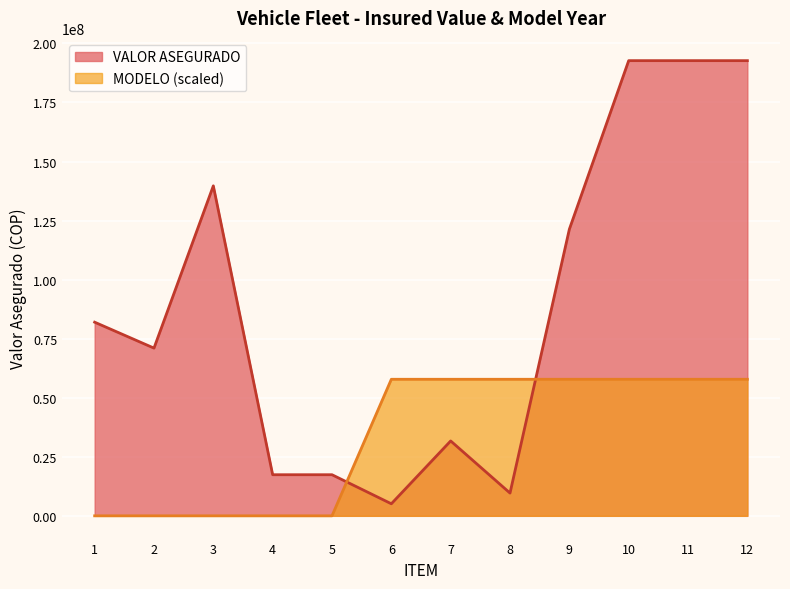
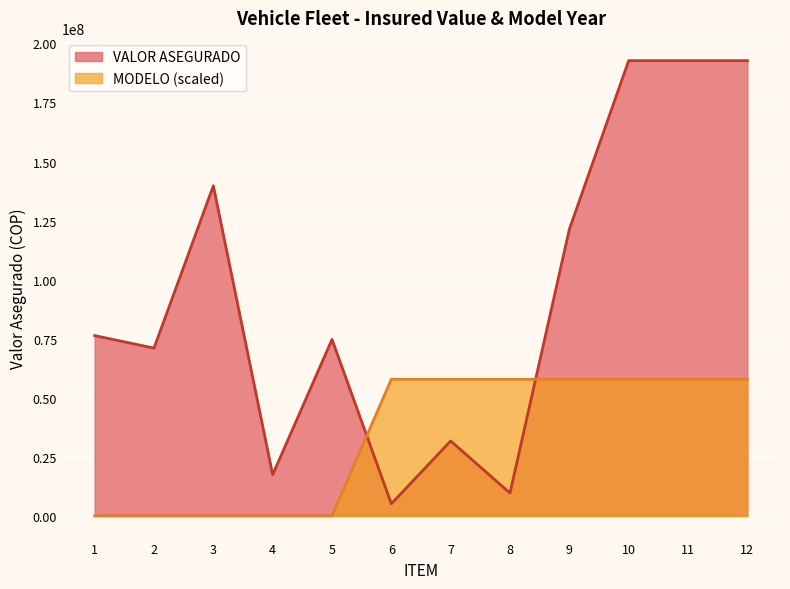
  {
    "VALOR ASEGURADO": {
-     "1": 82000000,
+     "1": 76000000,
      "2": 71000000,
      "3": 140000000,
      "4": 17000000,
-     "5": 17000000,
+     "5": 75000000,
      "6": 5000000,
      "7": 32000000,
      "8": 10000000,
      "9": 121000000,
      "10": 193000000,
      "11": 193000000,
      "12": 193000000
    },
    "MODELO (scaled)": {
      "1": 0,
      "2": 0,
      "3": 0,
      "4": 0,
      "5": 0,
      "6": 58000000,
      "7": 58000000,
      "8": 58000000,
      "9": 58000000,
      "10": 58000000,
      "11": 58000000,
      "12": 58000000
    }
  }
